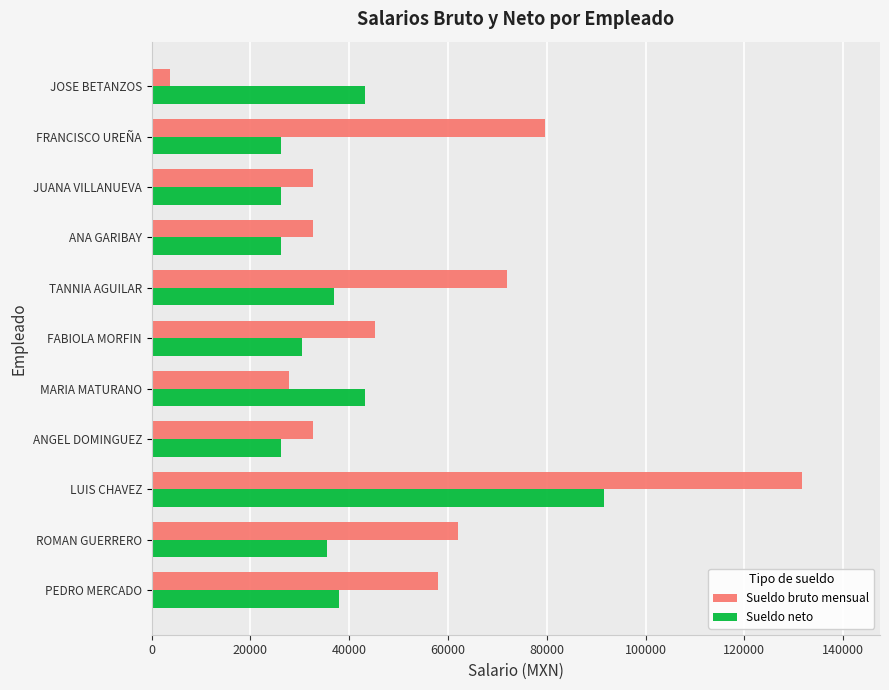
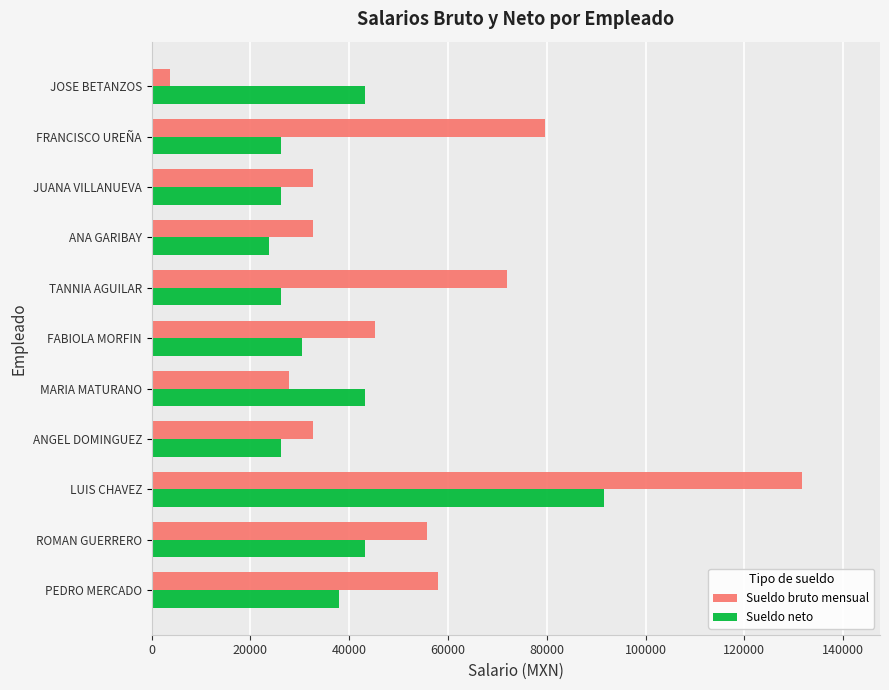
  {
    "Sueldo bruto mensual": {
      "JOSE BETANZOS": 4000,
      "FRANCISCO UREÑA": 80000,
      "JUANA VILLANUEVA": 33000,
      "ANA GARIBAY": 33000,
      "TANNIA AGUILAR": 72000,
      "FABIOLA MORFIN": 45000,
      "MARIA MATURANO": 28000,
      "ANGEL DOMINGUEZ": 33000,
      "LUIS CHAVEZ": 132000,
-     "ROMAN GUERRERO": 62000,
+     "ROMAN GUERRERO": 56000,
      "PEDRO MERCADO": 58000
    },
    "Sueldo neto": {
      "JOSE BETANZOS": 43000,
      "FRANCISCO UREÑA": 26000,
      "JUANA VILLANUEVA": 26000,
-     "ANA GARIBAY": 26000,
-     "TANNIA AGUILAR": 37000,
+     "ANA GARIBAY": 24000,
+     "TANNIA AGUILAR": 26000,
      "FABIOLA MORFIN": 31000,
      "MARIA MATURANO": 43000,
      "ANGEL DOMINGUEZ": 26000,
      "LUIS CHAVEZ": 92000,
-     "ROMAN GUERRERO": 36000,
+     "ROMAN GUERRERO": 43000,
      "PEDRO MERCADO": 38000
    }
  }
